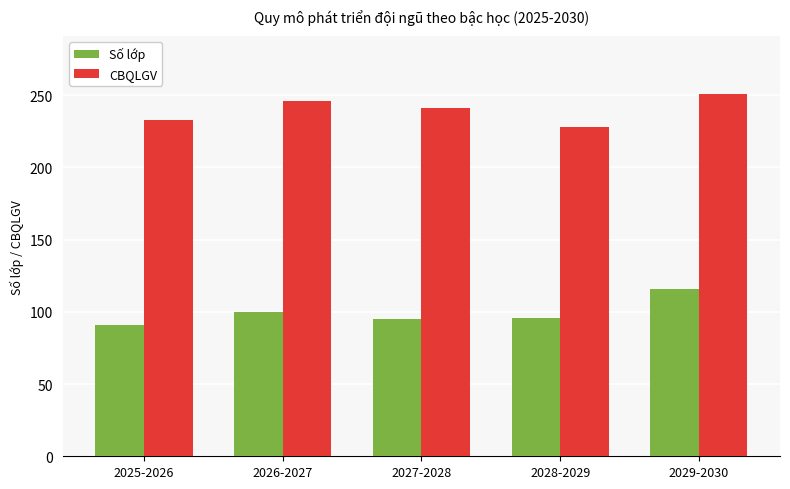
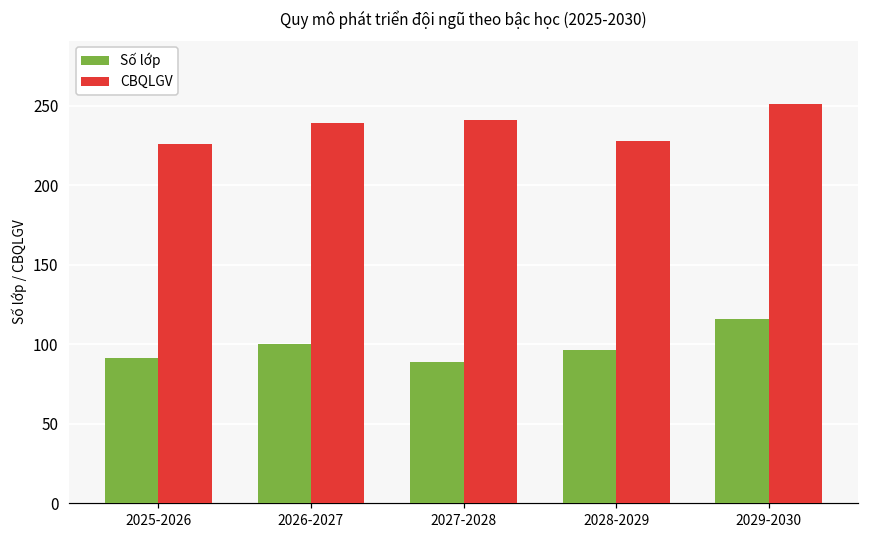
  {
    "Số lớp": {
      "2025-2026": 91,
      "2026-2027": 100,
-     "2027-2028": 95,
+     "2027-2028": 89,
      "2028-2029": 96,
      "2029-2030": 116
    },
    "CBQLGV": {
-     "2025-2026": 233,
-     "2026-2027": 246,
+     "2025-2026": 226,
+     "2026-2027": 239,
      "2027-2028": 241,
      "2028-2029": 228,
      "2029-2030": 251
    }
  }
